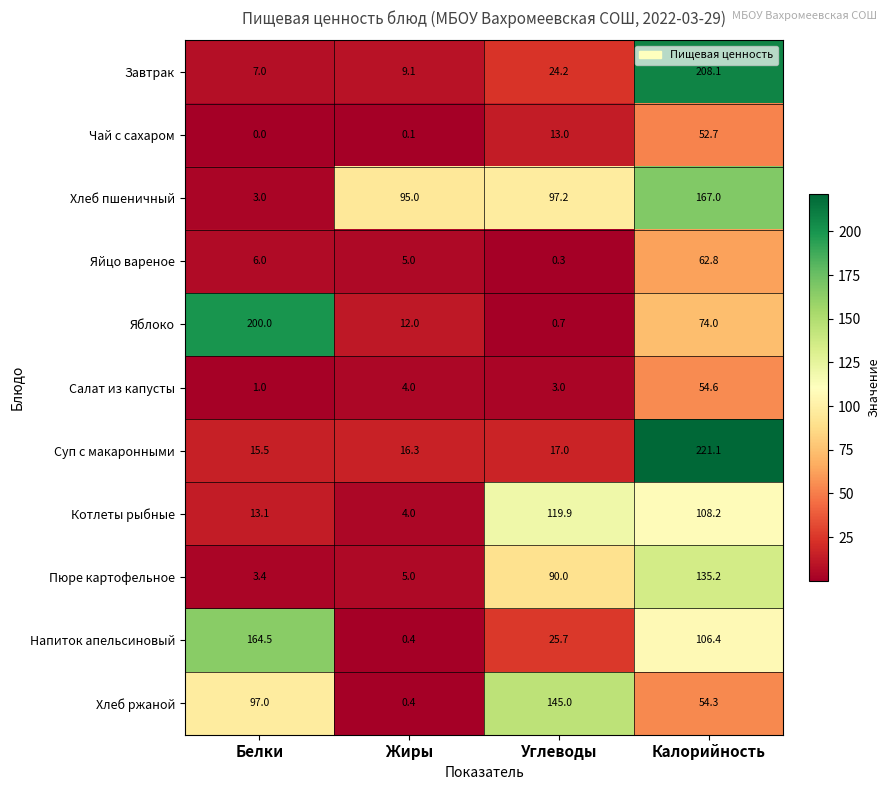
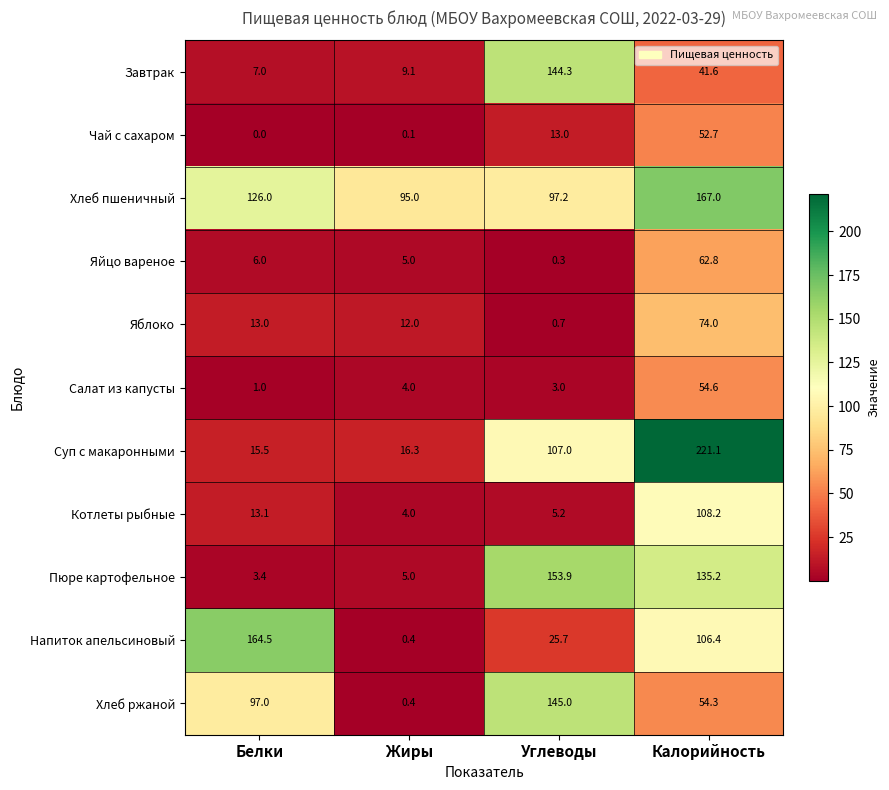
  {
    "Завтрак": {
      "Белки": 7.0,
      "Жиры": 9.1,
-     "Углеводы": 24.2,
-     "Калорийность": 208.1
+     "Углеводы": 144.3,
+     "Калорийность": 41.6
    },
    "Чай с сахаром": {
      "Белки": 0.0,
      "Жиры": 0.1,
      "Углеводы": 13.0,
      "Калорийность": 52.7
    },
    "Хлеб пшеничный": {
-     "Белки": 3.0,
+     "Белки": 126.0,
      "Жиры": 95.0,
      "Углеводы": 97.2,
      "Калорийность": 167.0
    },
    "Яйцо вареное": {
      "Белки": 6.0,
      "Жиры": 5.0,
      "Углеводы": 0.3,
      "Калорийность": 62.8
    },
    "Яблоко": {
-     "Белки": 200.0,
+     "Белки": 13.0,
      "Жиры": 12.0,
      "Углеводы": 0.7,
      "Калорийность": 74.0
    },
    "Салат из капусты": {
      "Белки": 1.0,
      "Жиры": 4.0,
      "Углеводы": 3.0,
      "Калорийность": 54.6
    },
    "Суп с макаронными": {
      "Белки": 15.5,
      "Жиры": 16.3,
-     "Углеводы": 17.0,
+     "Углеводы": 107.0,
      "Калорийность": 221.1
    },
    "Котлеты рыбные": {
      "Белки": 13.1,
      "Жиры": 4.0,
-     "Углеводы": 119.9,
+     "Углеводы": 5.2,
      "Калорийность": 108.2
    },
    "Пюре картофельное": {
      "Белки": 3.4,
      "Жиры": 5.0,
-     "Углеводы": 90.0,
+     "Углеводы": 153.9,
      "Калорийность": 135.2
    },
    "Напиток апельсиновый": {
      "Белки": 164.5,
      "Жиры": 0.4,
      "Углеводы": 25.7,
      "Калорийность": 106.4
    },
    "Хлеб ржаной": {
      "Белки": 97.0,
      "Жиры": 0.4,
      "Углеводы": 145.0,
      "Калорийность": 54.3
    }
  }
